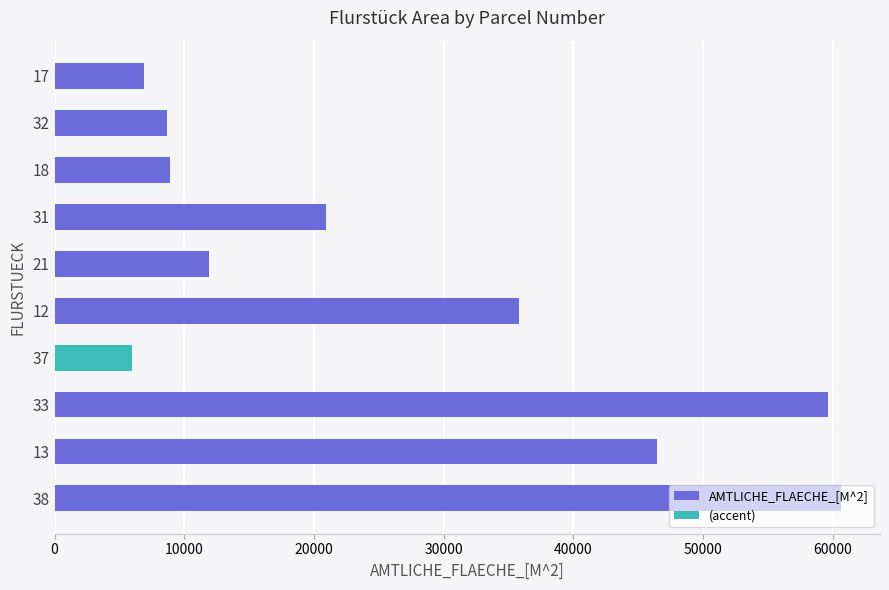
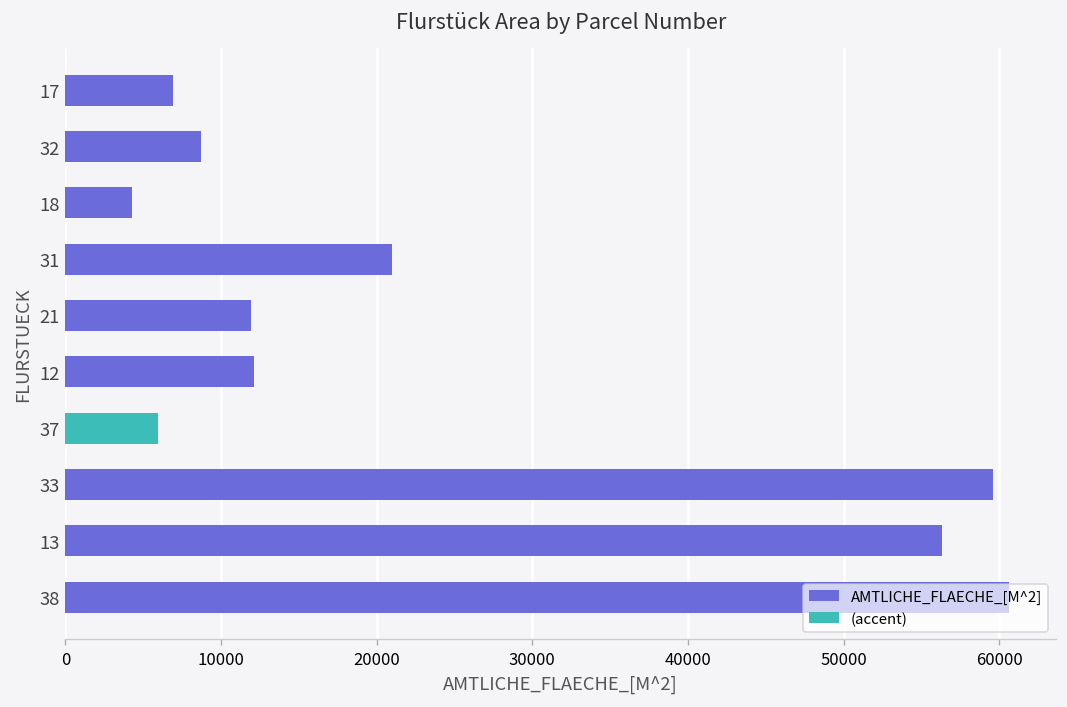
  {
    "17": 6900,
    "32": 8700,
-   "18": 8900,
+   "18": 4300,
    "31": 21000,
    "21": 11900,
-   "12": 35800,
+   "12": 12100,
    "37": 5900,
    "33": 59600,
-   "13": 46500
+   "13": 56300
  }
